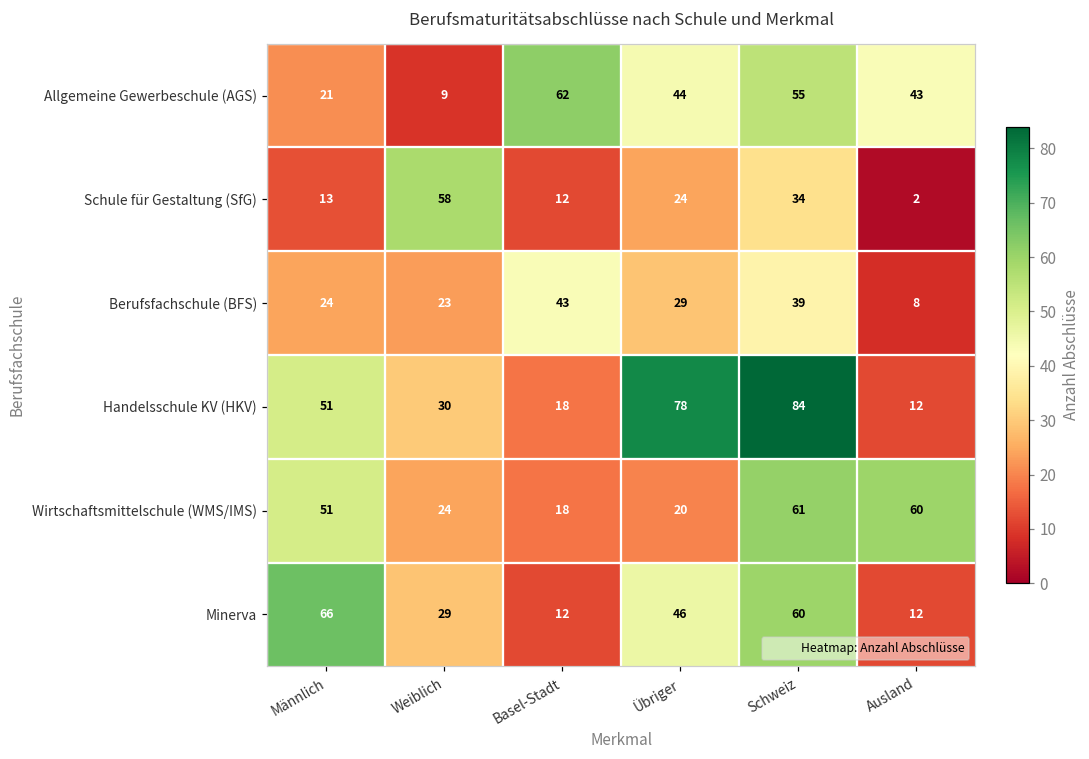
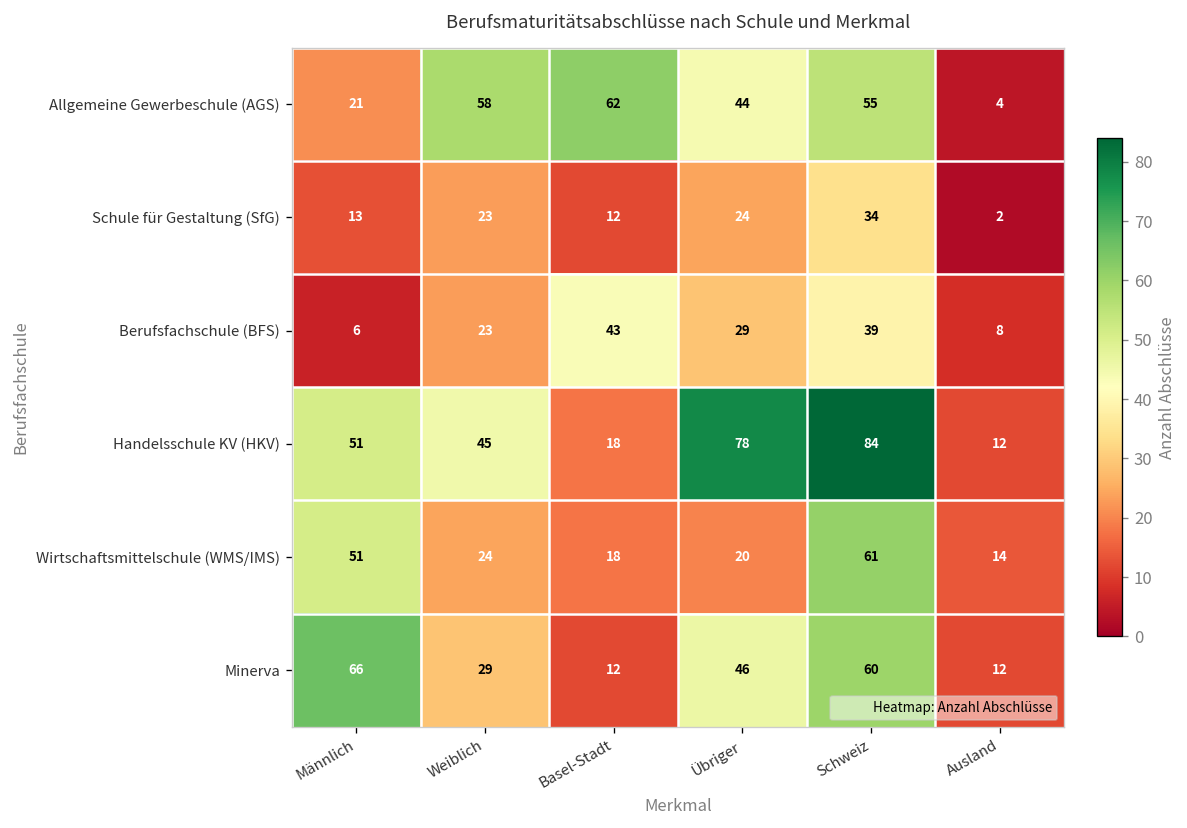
  {
    "Allgemeine Gewerbeschule (AGS)": {
      "Männlich": 21,
-     "Weiblich": 9,
+     "Weiblich": 58,
      "Basel-Stadt": 62,
      "Übriger": 44,
      "Schweiz": 55,
-     "Ausland": 43
+     "Ausland": 4
    },
    "Schule für Gestaltung (SfG)": {
      "Männlich": 13,
-     "Weiblich": 58,
+     "Weiblich": 23,
      "Basel-Stadt": 12,
      "Übriger": 24,
      "Schweiz": 34,
      "Ausland": 2
    },
    "Berufsfachschule (BFS)": {
-     "Männlich": 24,
+     "Männlich": 6,
      "Weiblich": 23,
      "Basel-Stadt": 43,
      "Übriger": 29,
      "Schweiz": 39,
      "Ausland": 8
    },
    "Handelsschule KV (HKV)": {
      "Männlich": 51,
-     "Weiblich": 30,
+     "Weiblich": 45,
      "Basel-Stadt": 18,
      "Übriger": 78,
      "Schweiz": 84,
      "Ausland": 12
    },
    "Wirtschaftsmittelschule (WMS/IMS)": {
      "Männlich": 51,
      "Weiblich": 24,
      "Basel-Stadt": 18,
      "Übriger": 20,
      "Schweiz": 61,
-     "Ausland": 60
+     "Ausland": 14
    },
    "Minerva": {
      "Männlich": 66,
      "Weiblich": 29,
      "Basel-Stadt": 12,
      "Übriger": 46,
      "Schweiz": 60,
      "Ausland": 12
    }
  }
